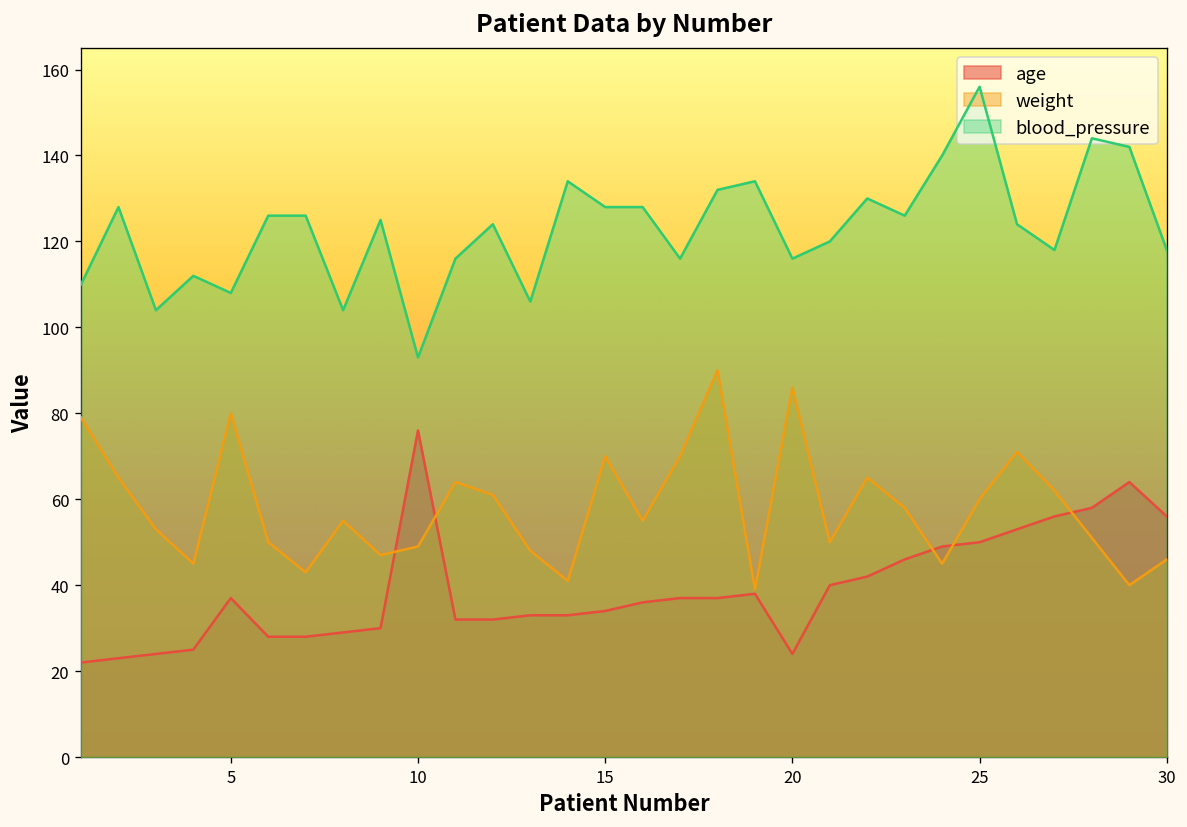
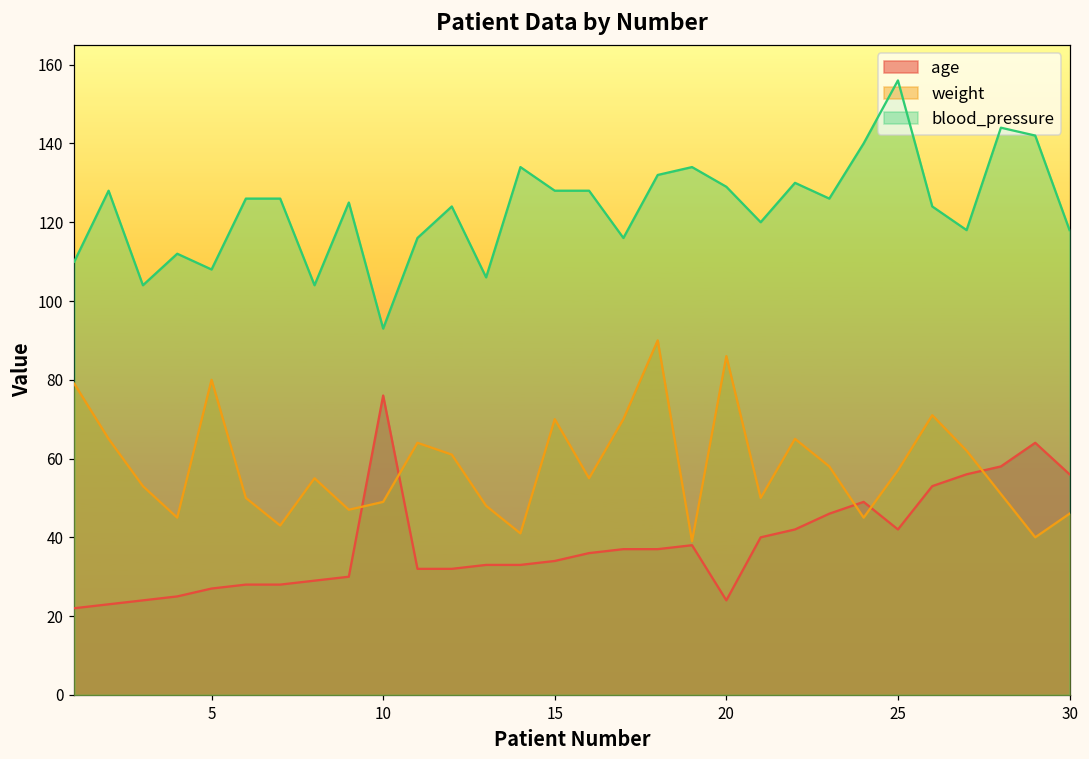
  {
    "age": {
-     "5": 37,
+     "5": 27,
      "10": 76,
      "15": 34,
      "20": 24,
-     "25": 50,
+     "25": 42,
      "30": 56
    },
    "weight": {
      "5": 80,
      "10": 49,
      "15": 70,
      "20": 86,
-     "25": 60,
+     "25": 57,
      "30": 46
    },
    "blood_pressure": {
      "5": 108,
      "10": 93,
      "15": 128,
-     "20": 116,
+     "20": 129,
      "30": 118
    }
  }
